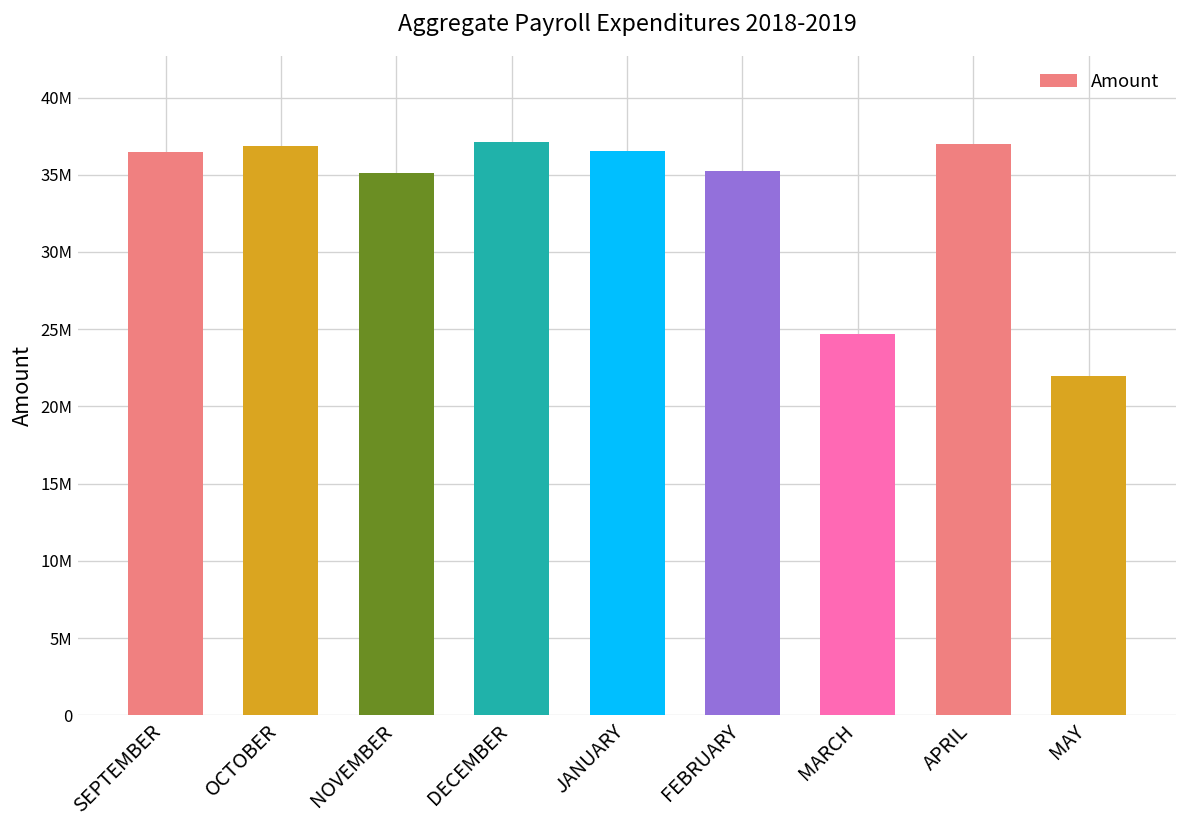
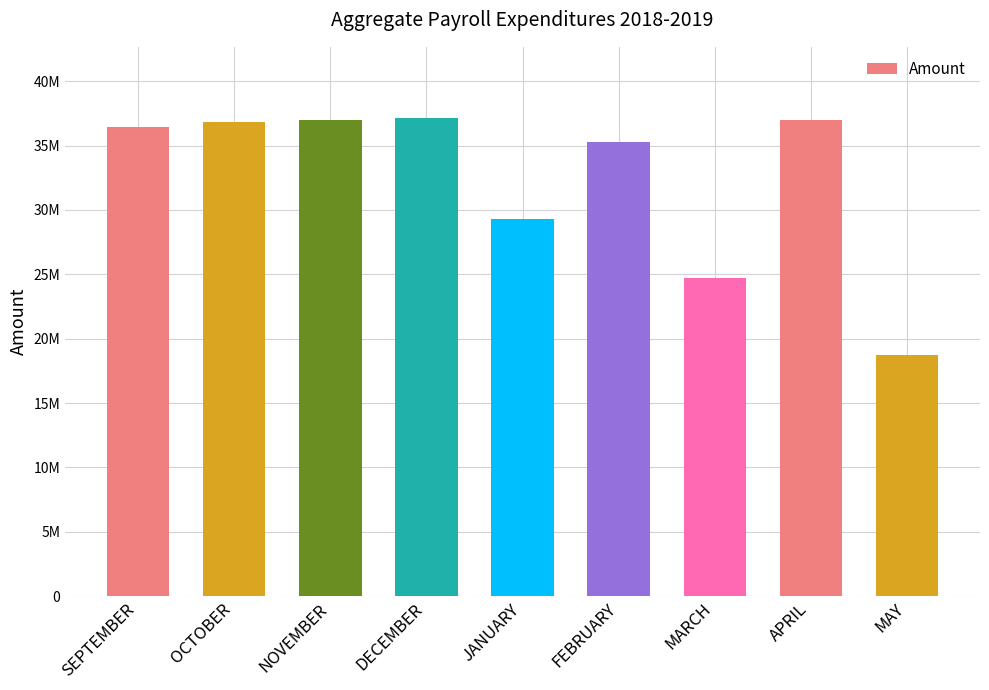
  {
    "SEPTEMBER": 36500000,
    "OCTOBER": 36900000,
-   "NOVEMBER": 35100000,
+   "NOVEMBER": 37000000,
    "DECEMBER": 37100000,
-   "JANUARY": 36600000,
+   "JANUARY": 29300000,
    "FEBRUARY": 35300000,
    "MARCH": 24700000,
    "APRIL": 37000000,
-   "MAY": 22000000
+   "MAY": 18800000
  }
